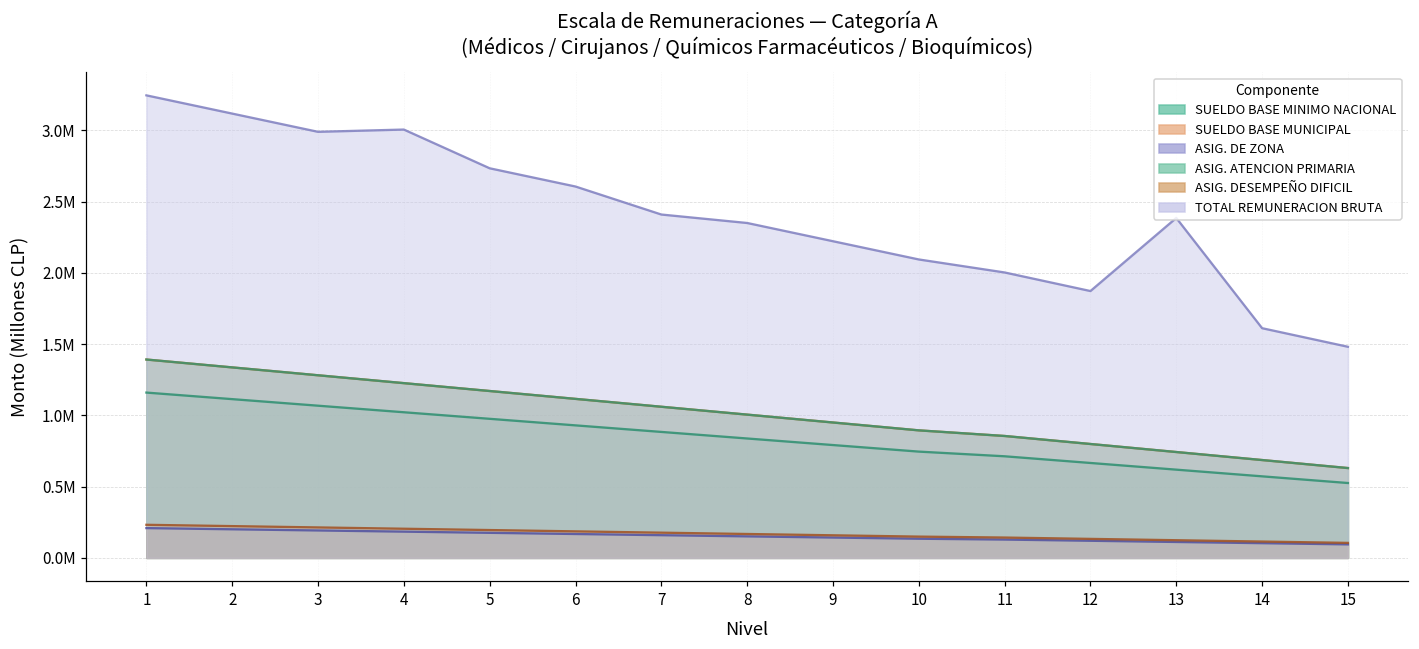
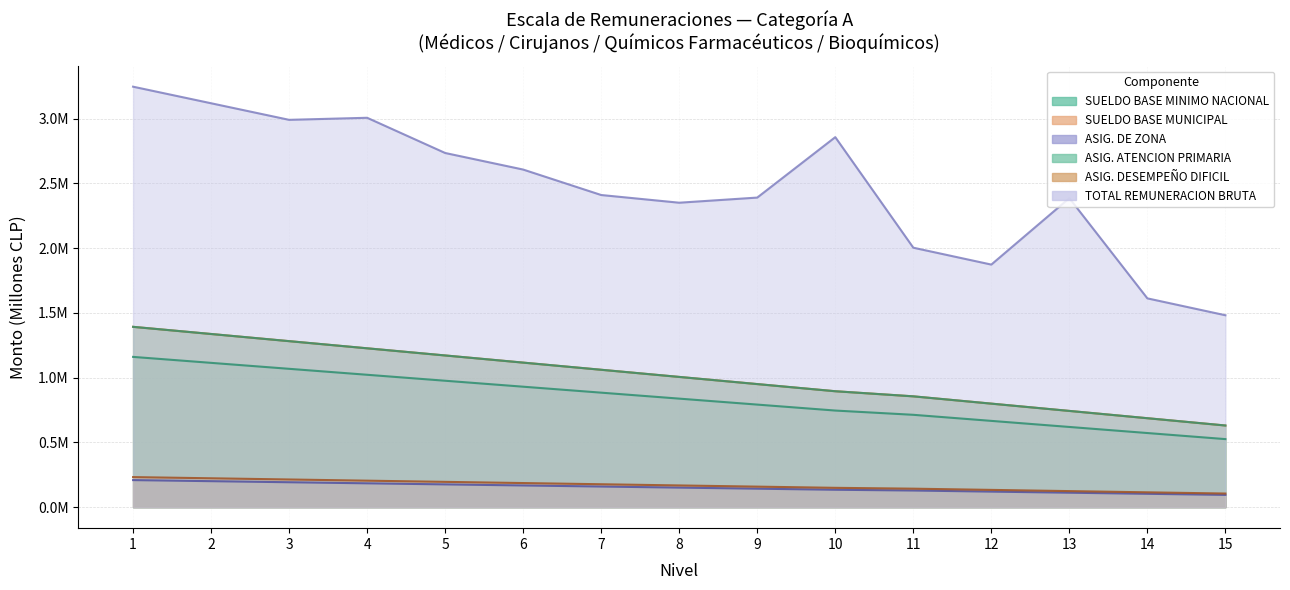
  {
    "ASIG. DESEMPEÑO DIFICIL": {
      "1": 230000,
      "2": 220000,
      "3": 210000,
      "4": 200000
    },
    "TOTAL REMUNERACION BRUTA": {
      "1": 3250000,
      "2": 3120000,
      "3": 2990000,
      "4": 3010000,
      "5": 2730000,
      "6": 2610000,
      "7": 2410000,
      "8": 2350000,
-     "9": 2220000,
-     "10": 2090000,
+     "9": 2390000,
+     "10": 2860000,
      "11": 2000000,
      "12": 1870000,
      "14": 1610000,
      "15": 1480000
    }
  }
